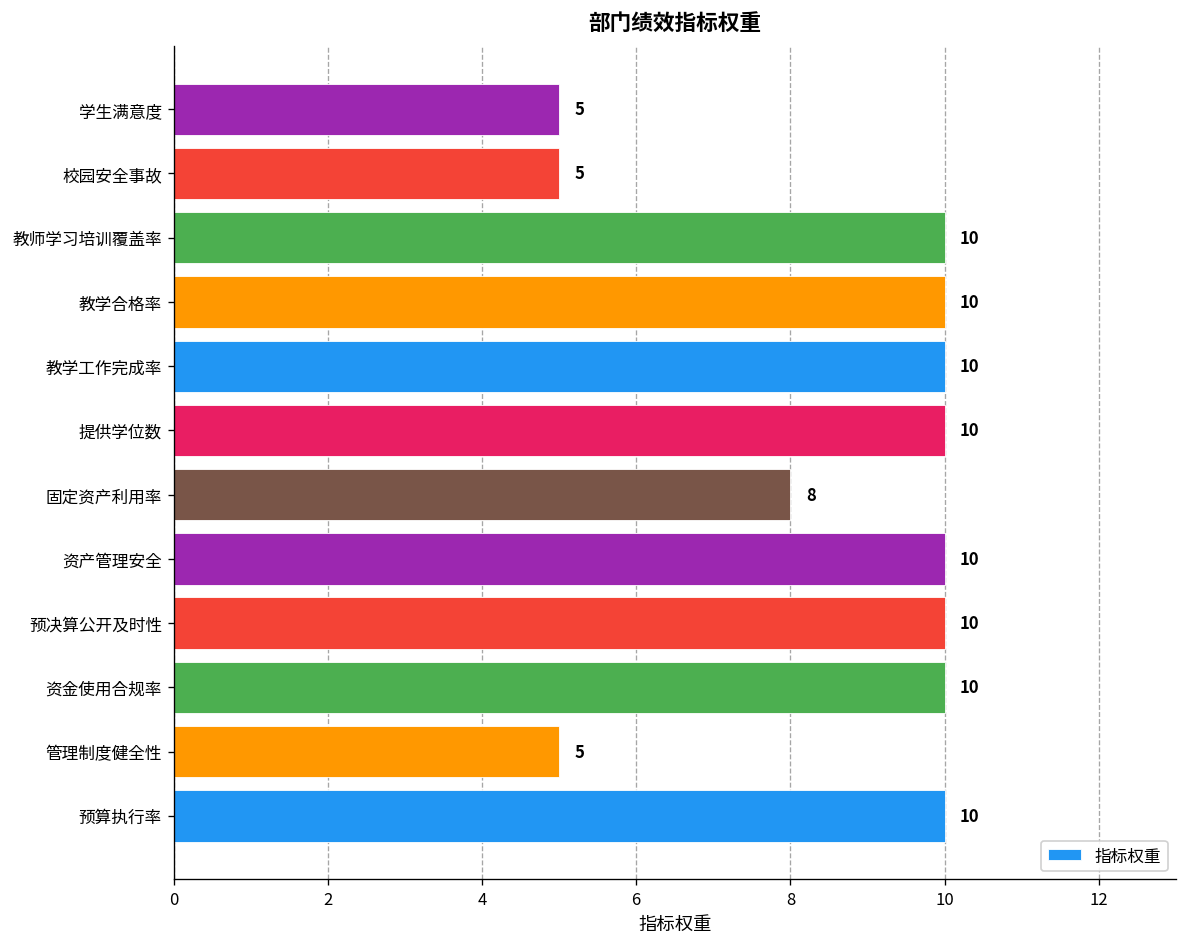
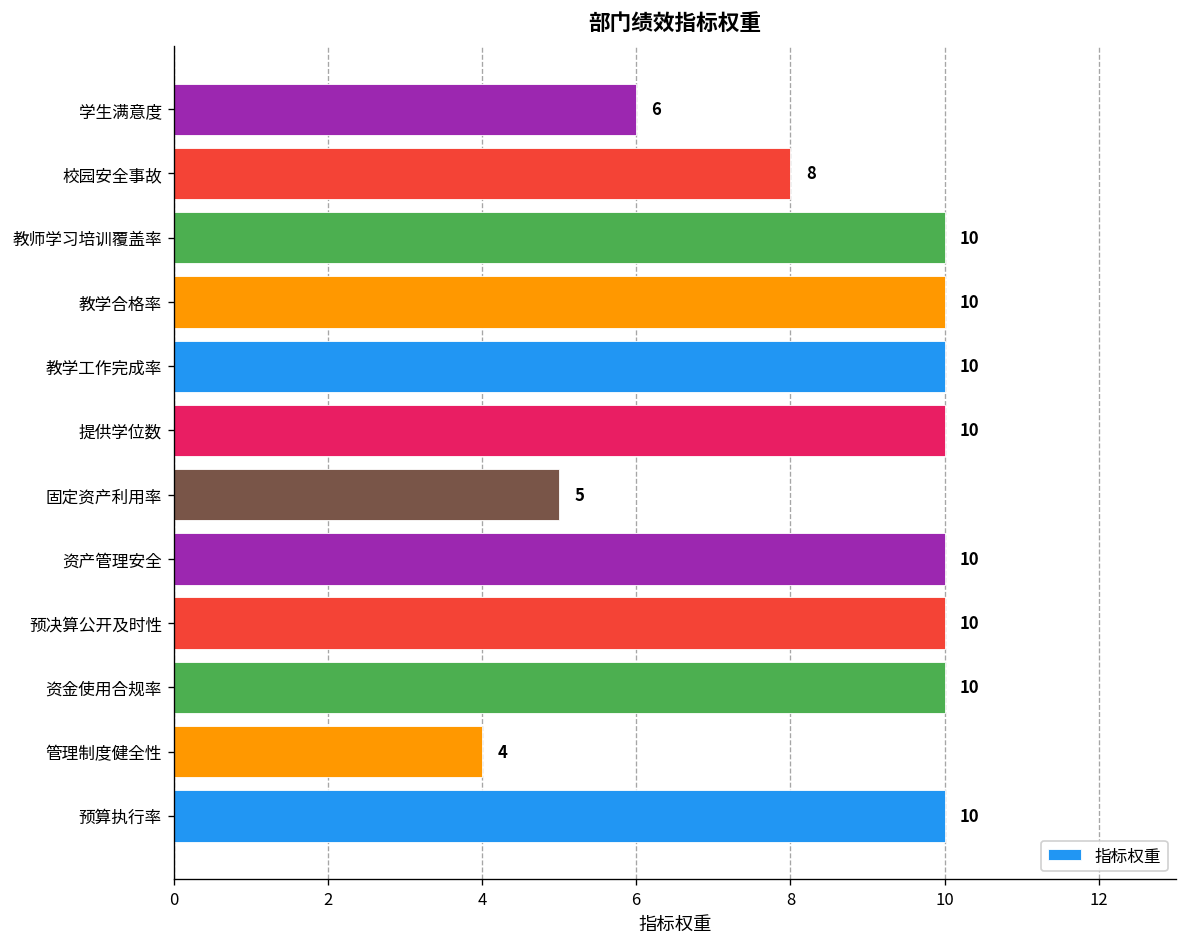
  {
-   "学生满意度": 5,
-   "校园安全事故": 5,
+   "学生满意度": 6,
+   "校园安全事故": 8,
    "教师学习培训覆盖率": 10,
    "教学合格率": 10,
    "教学工作完成率": 10,
    "提供学位数": 10,
-   "固定资产利用率": 8,
+   "固定资产利用率": 5,
    "资产管理安全": 10,
    "预决算公开及时性": 10,
    "资金使用合规率": 10,
-   "管理制度健全性": 5,
+   "管理制度健全性": 4,
    "预算执行率": 10
  }
